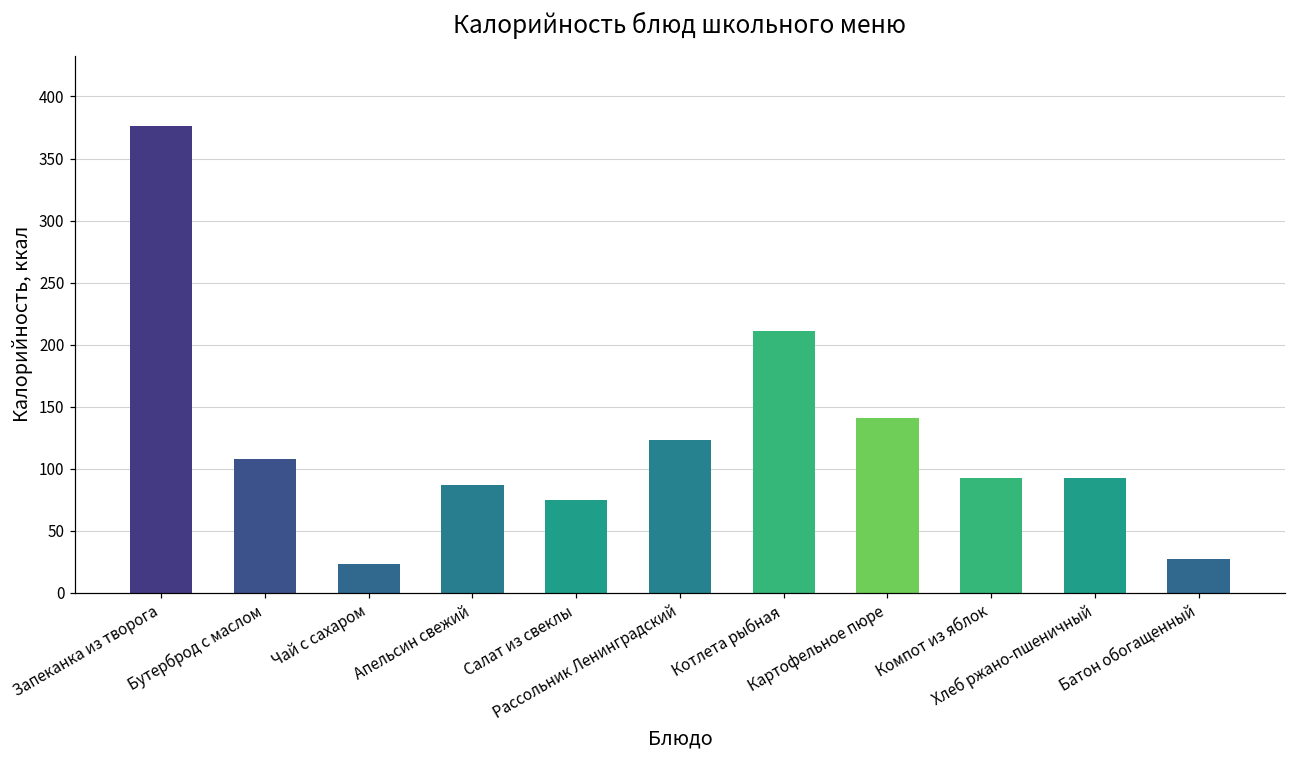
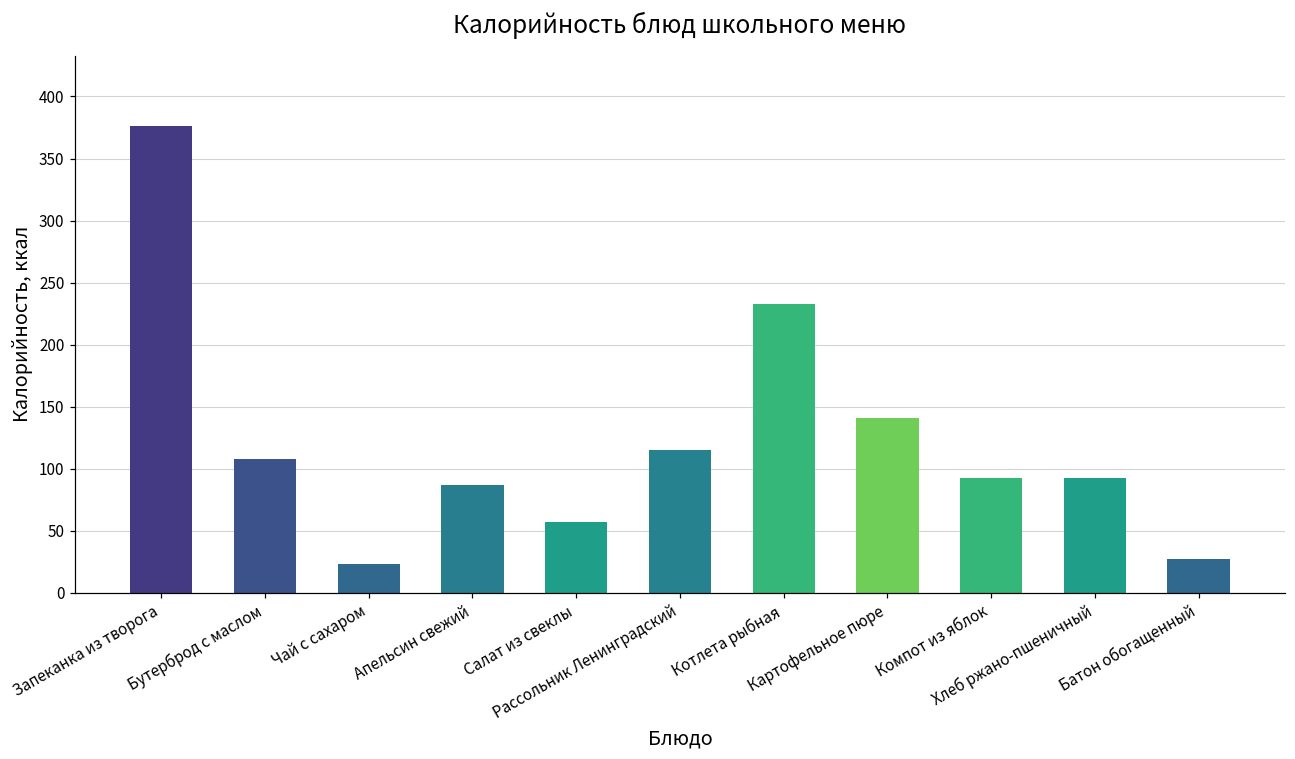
  {
    "Запеканка из творога": 376,
    "Бутерброд с маслом": 108,
    "Чай с сахаром": 23,
    "Апельсин свежий": 86,
-   "Салат из свеклы": 74,
-   "Рассольник Ленинградский": 123,
-   "Котлета рыбная": 211,
+   "Салат из свеклы": 57,
+   "Рассольник Ленинградский": 115,
+   "Котлета рыбная": 233,
    "Картофельное пюре": 141,
    "Компот из яблок": 92,
    "Хлеб ржано-пшеничный": 93,
    "Батон обогащенный": 27
  }
